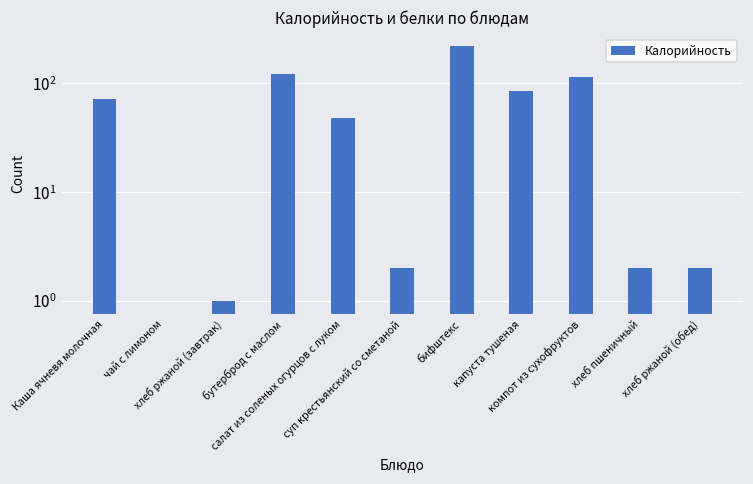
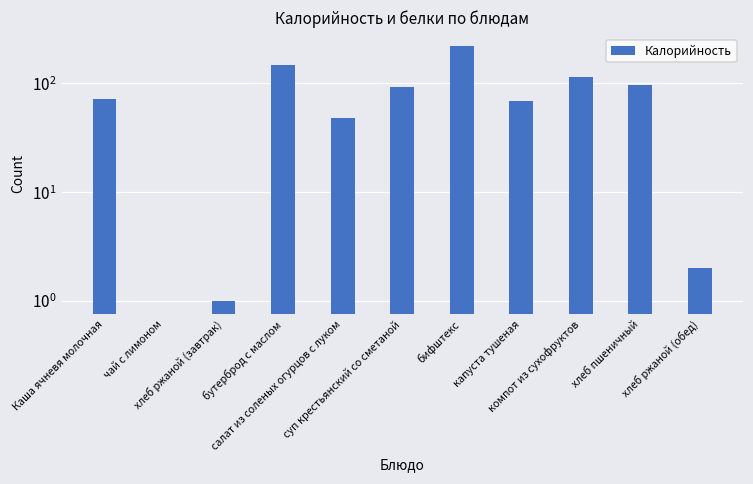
  {
    "Каша ячневя молочная": 70,
    "хлеб ржаной (завтрак)": 1,
-   "бутерброд с маслом": 120,
+   "бутерброд с маслом": 150,
    "салат из соленых огурцов с луком": 50,
-   "суп крестьянский со сметаной": 2,
+   "суп крестьянский со сметаной": 90,
    "бифштекс": 220,
-   "капуста тушеная": 80,
+   "капуста тушеная": 70,
    "компот из сухофруктов": 120,
-   "хлеб пшеничный": 2,
+   "хлеб пшеничный": 100,
    "хлеб ржаной (обед)": 2
  }
